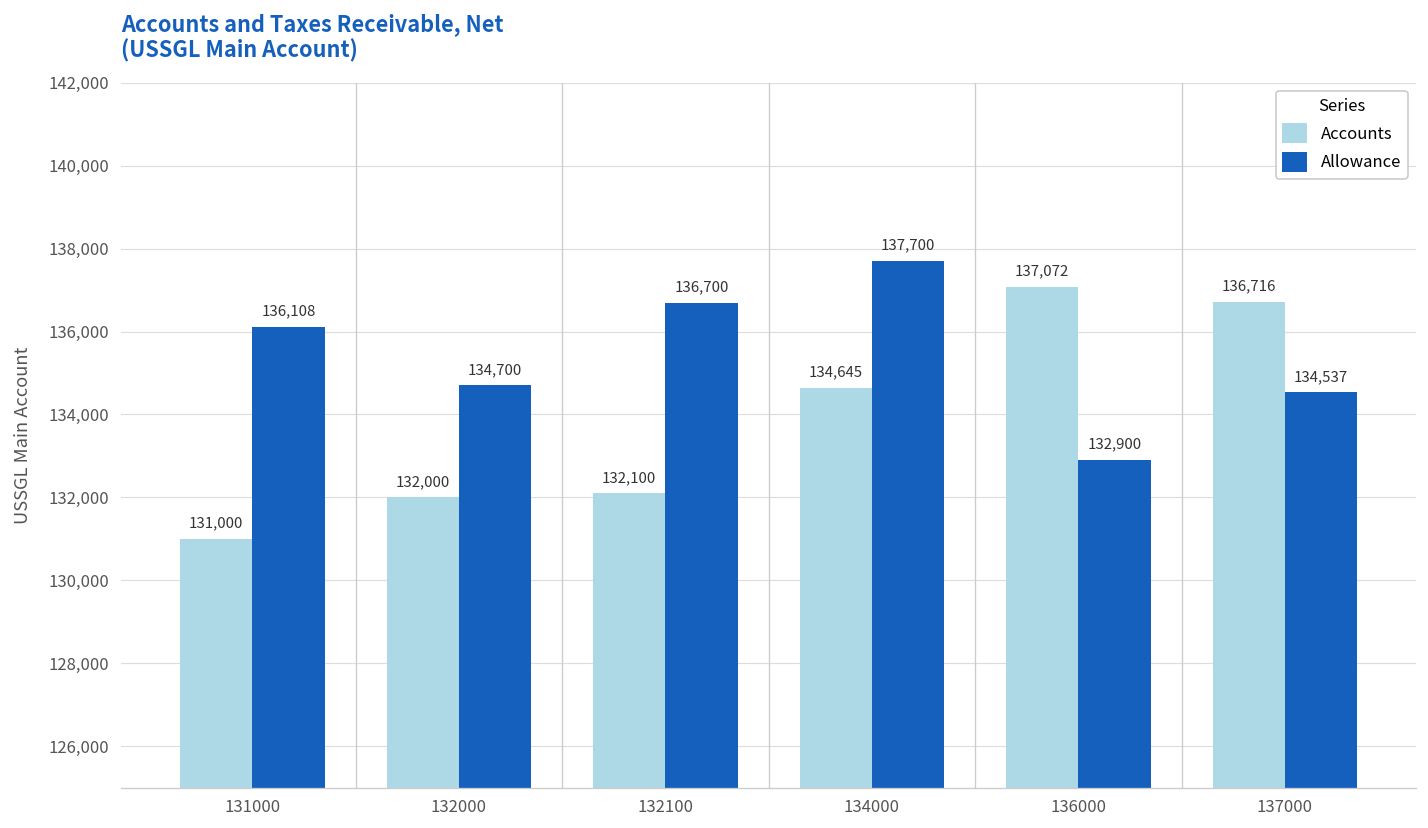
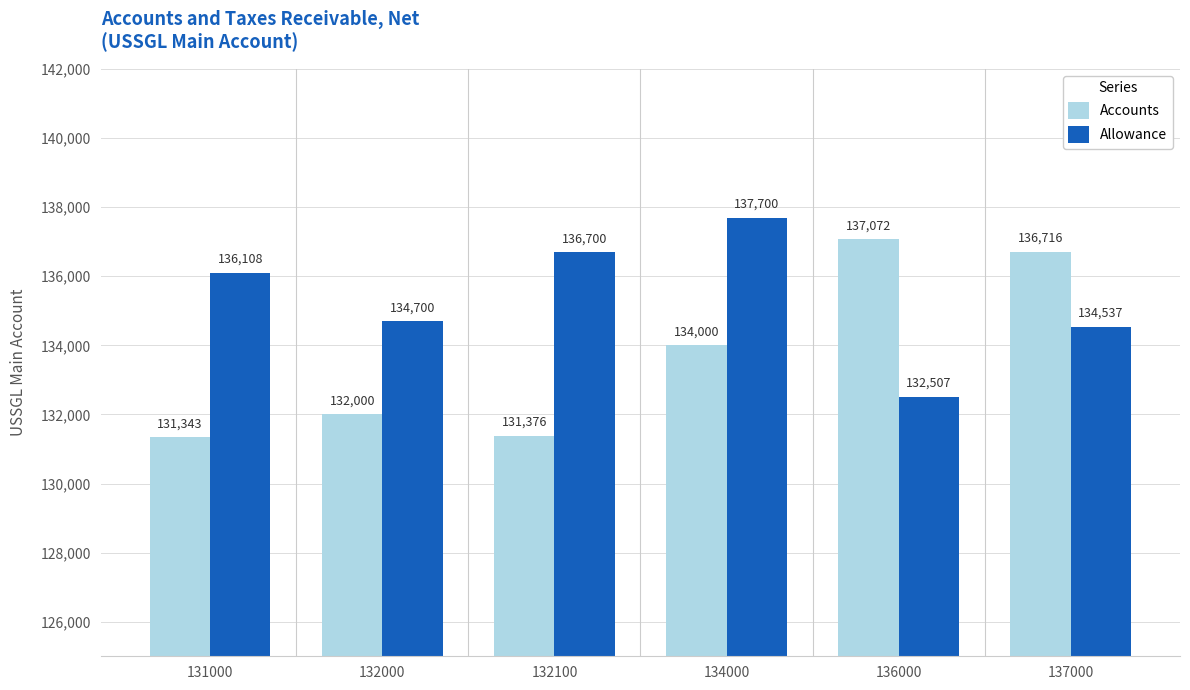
  {
    "Accounts": {
-     "131000": "131,000",
+     "131000": "131,343",
      "132000": "132,000",
-     "132100": "132,100",
-     "134000": "134,645",
+     "132100": "131,376",
+     "134000": "134,000",
      "136000": "137,072",
      "137000": "136,716"
    },
    "Allowance": {
      "131000": "136,108",
      "132000": "134,700",
      "132100": "136,700",
      "134000": "137,700",
-     "136000": "132,900",
+     "136000": "132,507",
      "137000": "134,537"
    }
  }
